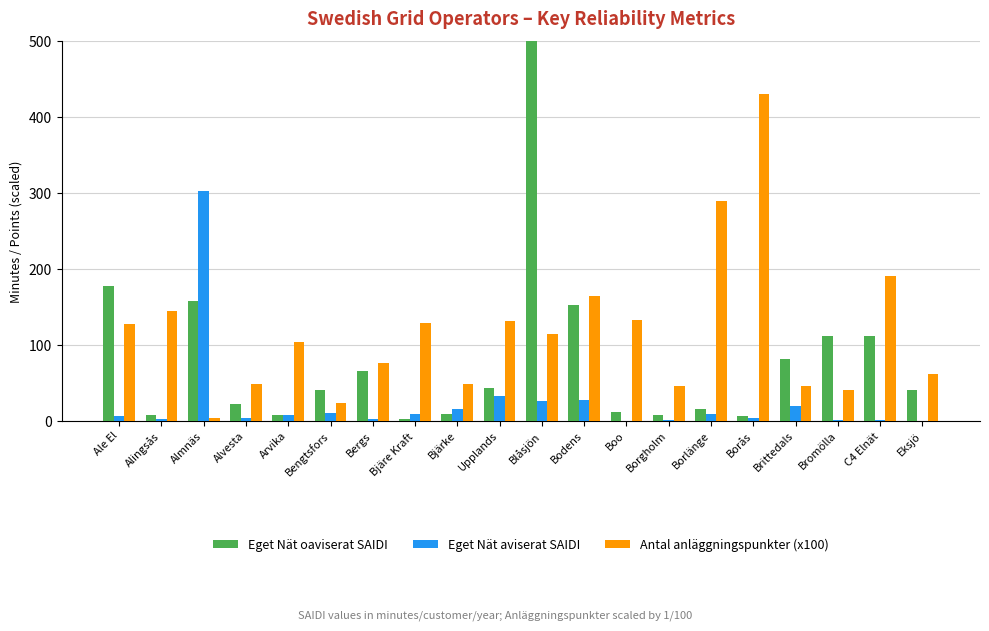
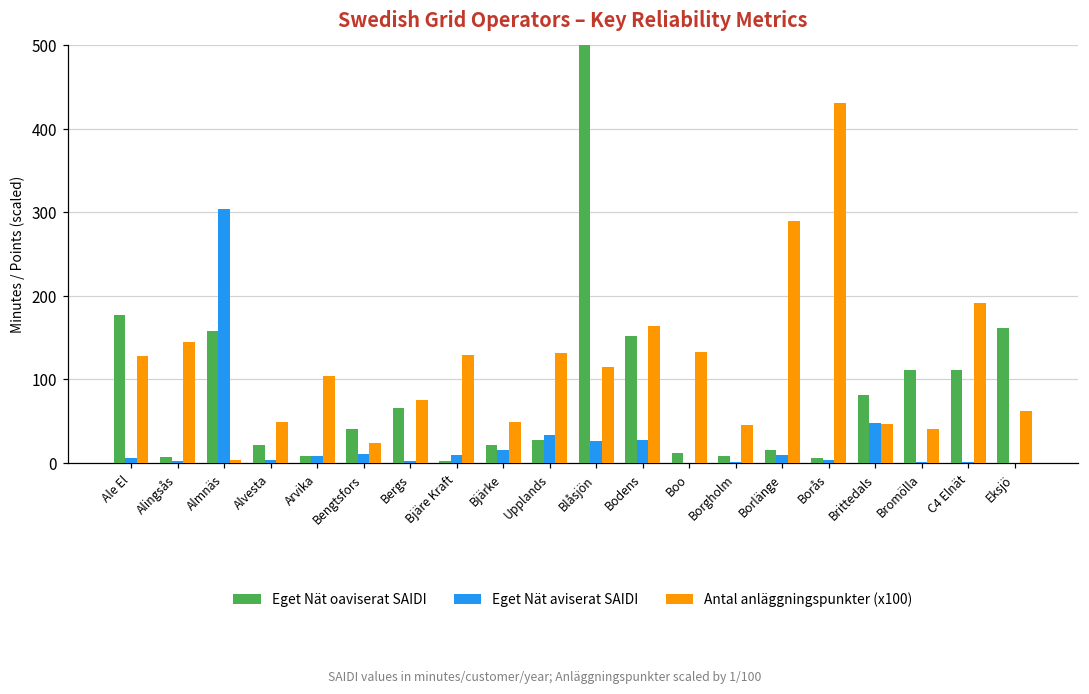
  {
    "Eget Nät oaviserat SAIDI": {
      "Ale El": 180,
      "Alingsås": 10,
      "Almnäs": 160,
      "Alvesta": 20,
      "Arvika": 10,
      "Bengtsfors": 40,
      "Bergs": 70,
-     "Bjärke": 10,
-     "Upplands": 40,
+     "Bjärke": 20,
+     "Upplands": 30,
      "Bodens": 150,
      "Boo": 10,
      "Borgholm": 10,
      "Borlänge": 10,
      "Borås": 10,
      "Brittedals": 80,
      "Bromölla": 110,
      "C4 Elnät": 110,
-     "Eksjö": 40
+     "Eksjö": 160
    },
    "Eget Nät aviserat SAIDI": {
      "Ale El": 10,
      "Almnäs": 300,
      "Alvesta": 0,
      "Arvika": 10,
      "Bengtsfors": 10,
      "Bjäre Kraft": 10,
      "Bjärke": 10,
      "Upplands": 30,
      "Blåsjön": 30,
      "Bodens": 30,
      "Boo": 0,
      "Borlänge": 10,
      "Borås": 0,
-     "Brittedals": 20,
+     "Brittedals": 50,
      "Eksjö": 0
    },
    "Antal anläggningspunkter (x100)": {
      "Ale El": 130,
      "Alingsås": 140,
      "Alvesta": 50,
      "Arvika": 100,
      "Bengtsfors": 20,
      "Bergs": 80,
      "Bjäre Kraft": 130,
      "Bjärke": 50,
      "Upplands": 130,
      "Blåsjön": 110,
      "Bodens": 160,
      "Boo": 130,
      "Borgholm": 50,
      "Borlänge": 290,
      "Borås": 430,
      "Brittedals": 50,
      "Bromölla": 40,
      "C4 Elnät": 190,
      "Eksjö": 60
    }
  }
